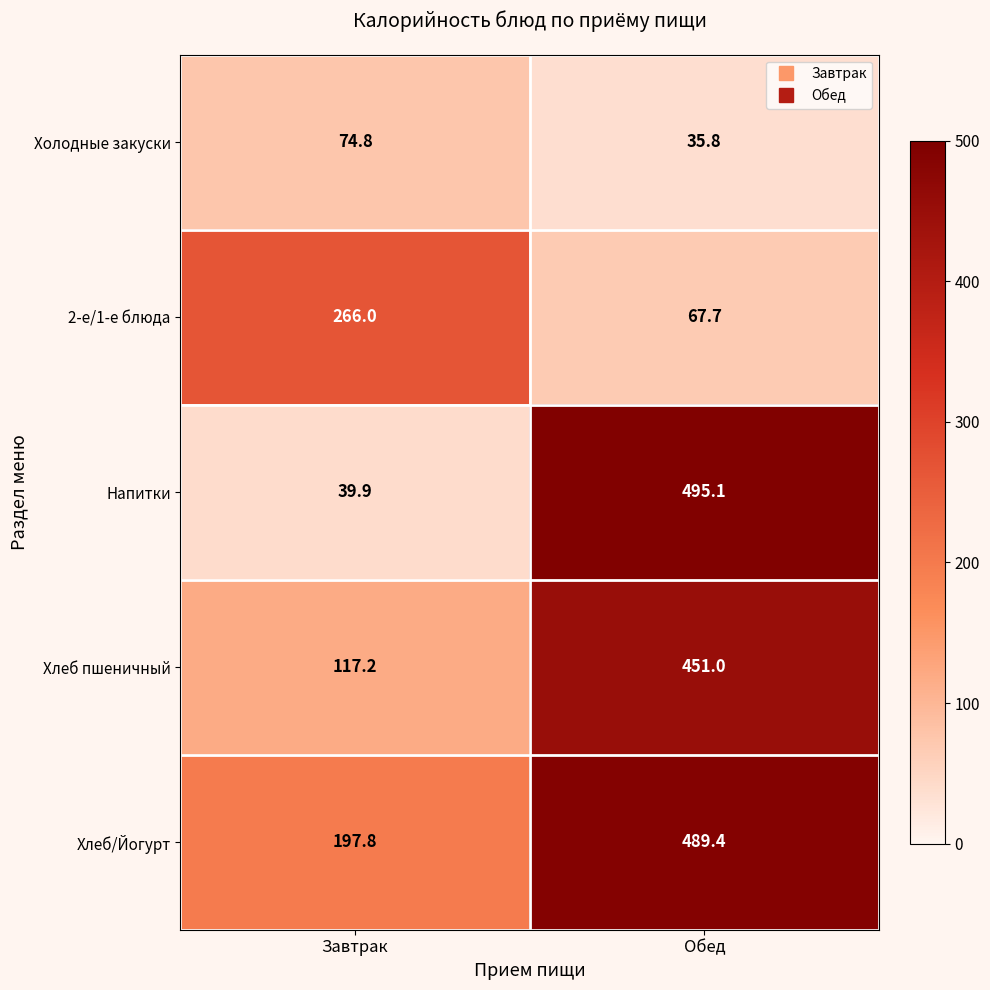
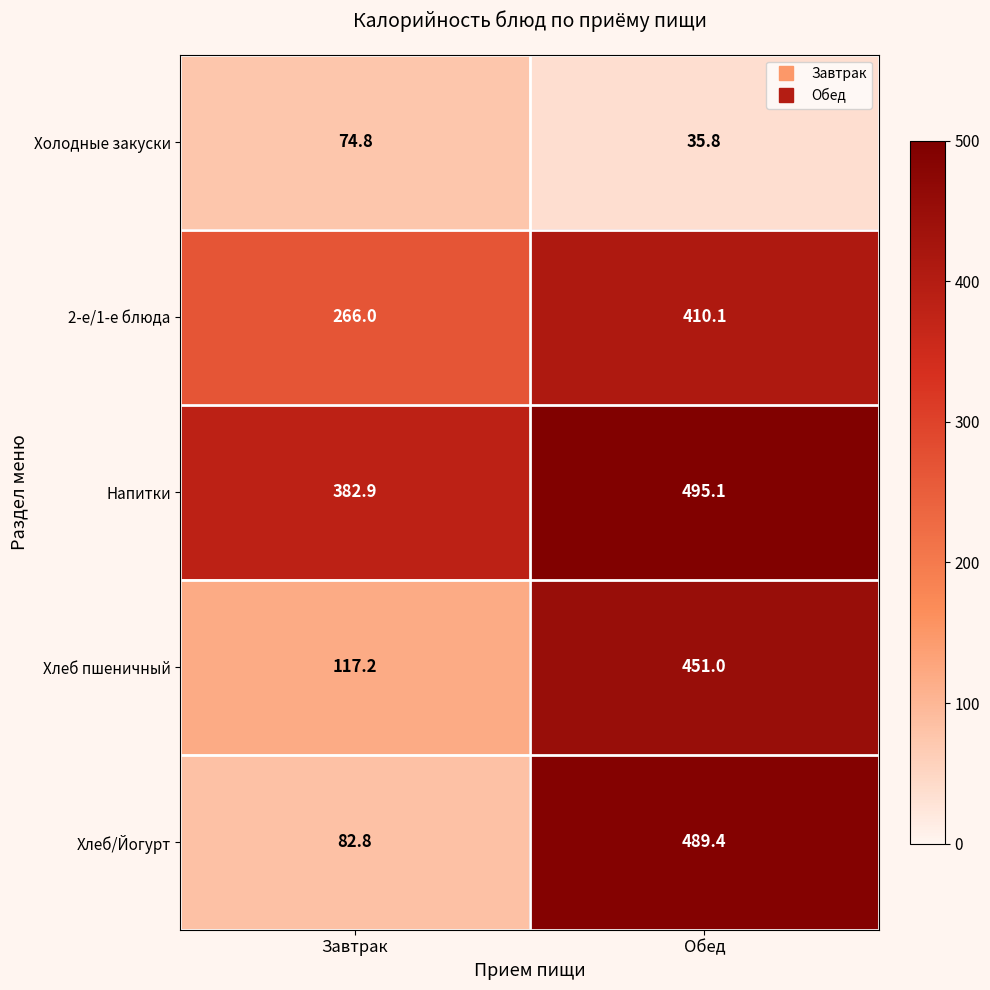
  {
    "Холодные закуски": {
      "Завтрак": 74.8,
      "Обед": 35.8
    },
    "2-е/1-е блюда": {
      "Завтрак": 266.0,
-     "Обед": 67.7
+     "Обед": 410.1
    },
    "Напитки": {
-     "Завтрак": 39.9,
+     "Завтрак": 382.9,
      "Обед": 495.1
    },
    "Хлеб пшеничный": {
      "Завтрак": 117.2,
      "Обед": 451.0
    },
    "Хлеб/Йогурт": {
-     "Завтрак": 197.8,
+     "Завтрак": 82.8,
      "Обед": 489.4
    }
  }
